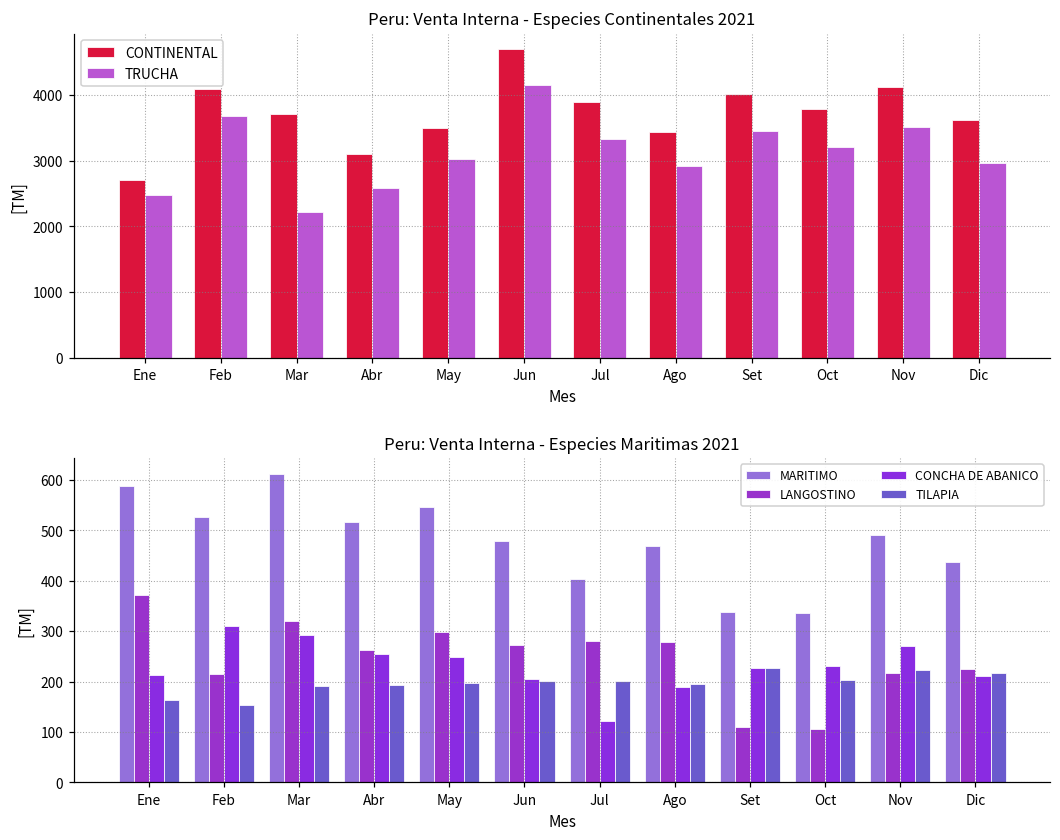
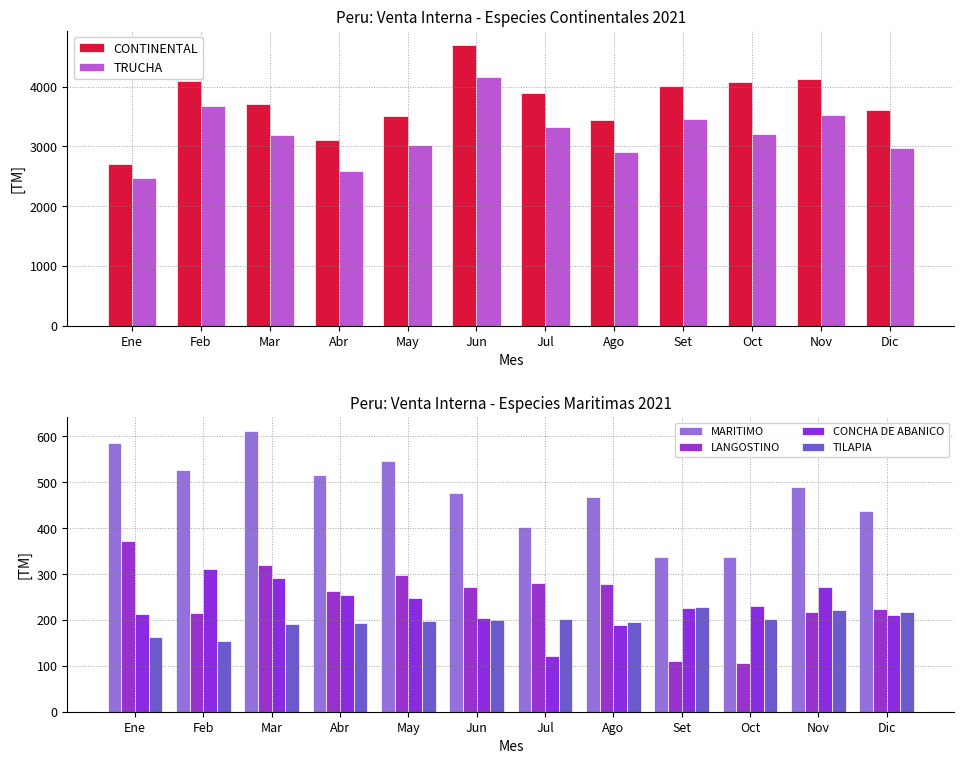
  {
    "Peru: Venta Interna - Especies Continentales 2021": {
      "CONTINENTAL": {
        "Ene": 2700,
        "Feb": 4100,
        "Mar": 3700,
        "Abr": 3100,
        "May": 3500,
        "Jun": 4700,
        "Jul": 3900,
        "Ago": 3400,
        "Set": 4000,
-       "Oct": 3800,
+       "Oct": 4100,
        "Nov": 4100,
        "Dic": 3600
      },
      "TRUCHA": {
        "Ene": 2500,
        "Feb": 3700,
-       "Mar": 2200,
+       "Mar": 3200,
        "Abr": 2600,
        "May": 3000,
        "Jun": 4200,
        "Jul": 3300,
        "Ago": 2900,
        "Set": 3500,
        "Oct": 3200,
        "Nov": 3500,
        "Dic": 3000
      }
    }
  }
